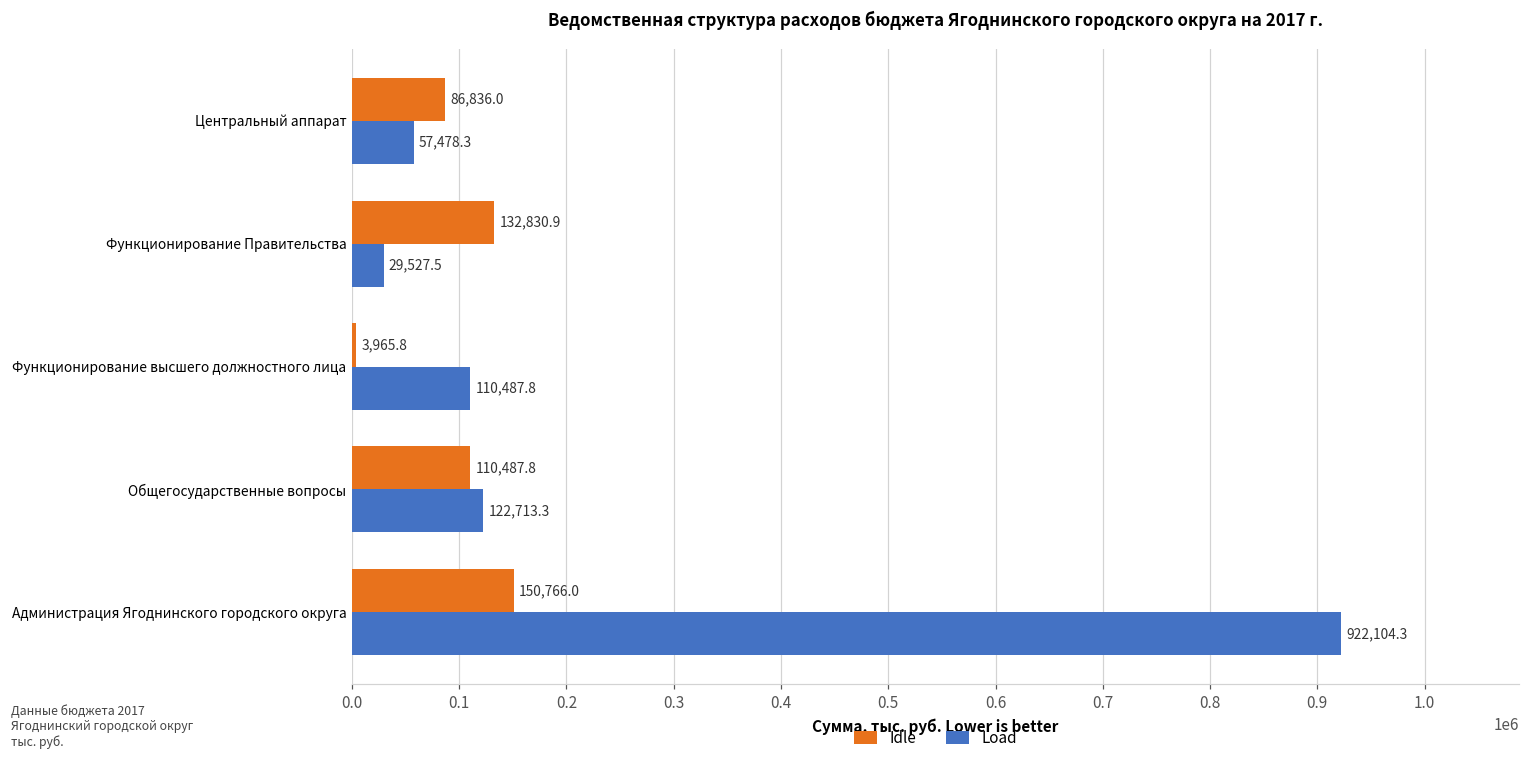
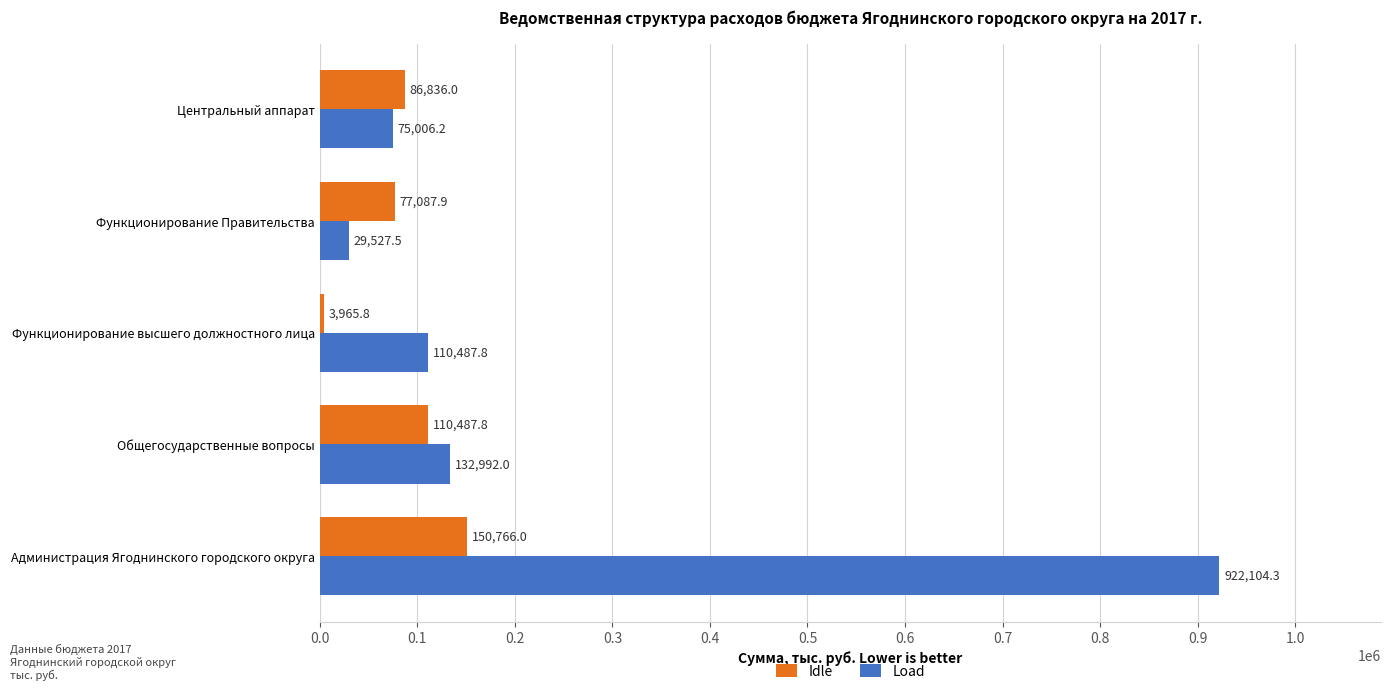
  {
    "Idle": {
      "Центральный аппарат": "86,836.0",
-     "Функционирование Правительства": "132,830.9",
+     "Функционирование Правительства": "77,087.9",
      "Функционирование высшего должностного лица": "3,965.8",
      "Общегосударственные вопросы": "110,487.8",
      "Администрация Ягоднинского городского округа": "150,766.0"
    },
    "Load": {
-     "Центральный аппарат": "57,478.3",
+     "Центральный аппарат": "75,006.2",
      "Функционирование Правительства": "29,527.5",
      "Функционирование высшего должностного лица": "110,487.8",
-     "Общегосударственные вопросы": "122,713.3",
+     "Общегосударственные вопросы": "132,992.0",
      "Администрация Ягоднинского городского округа": "922,104.3"
    }
  }
